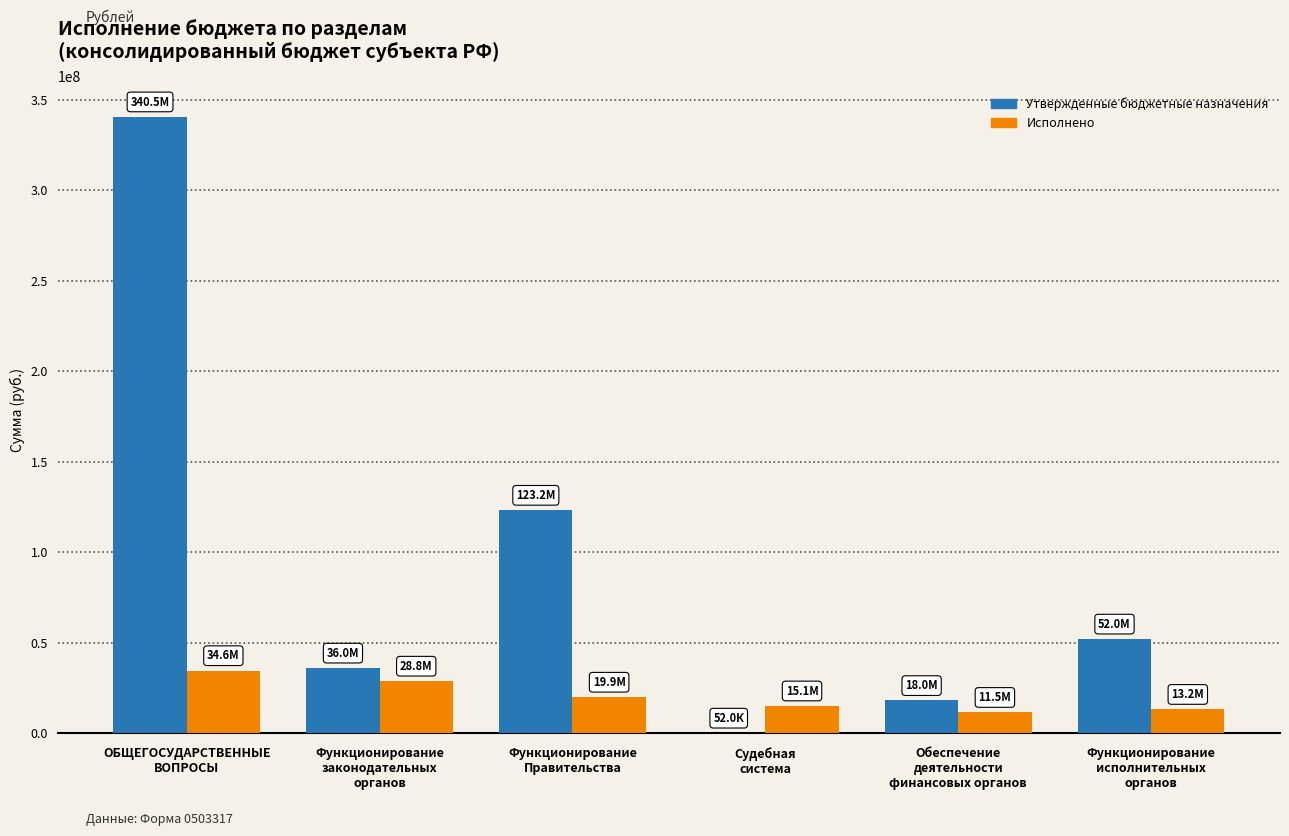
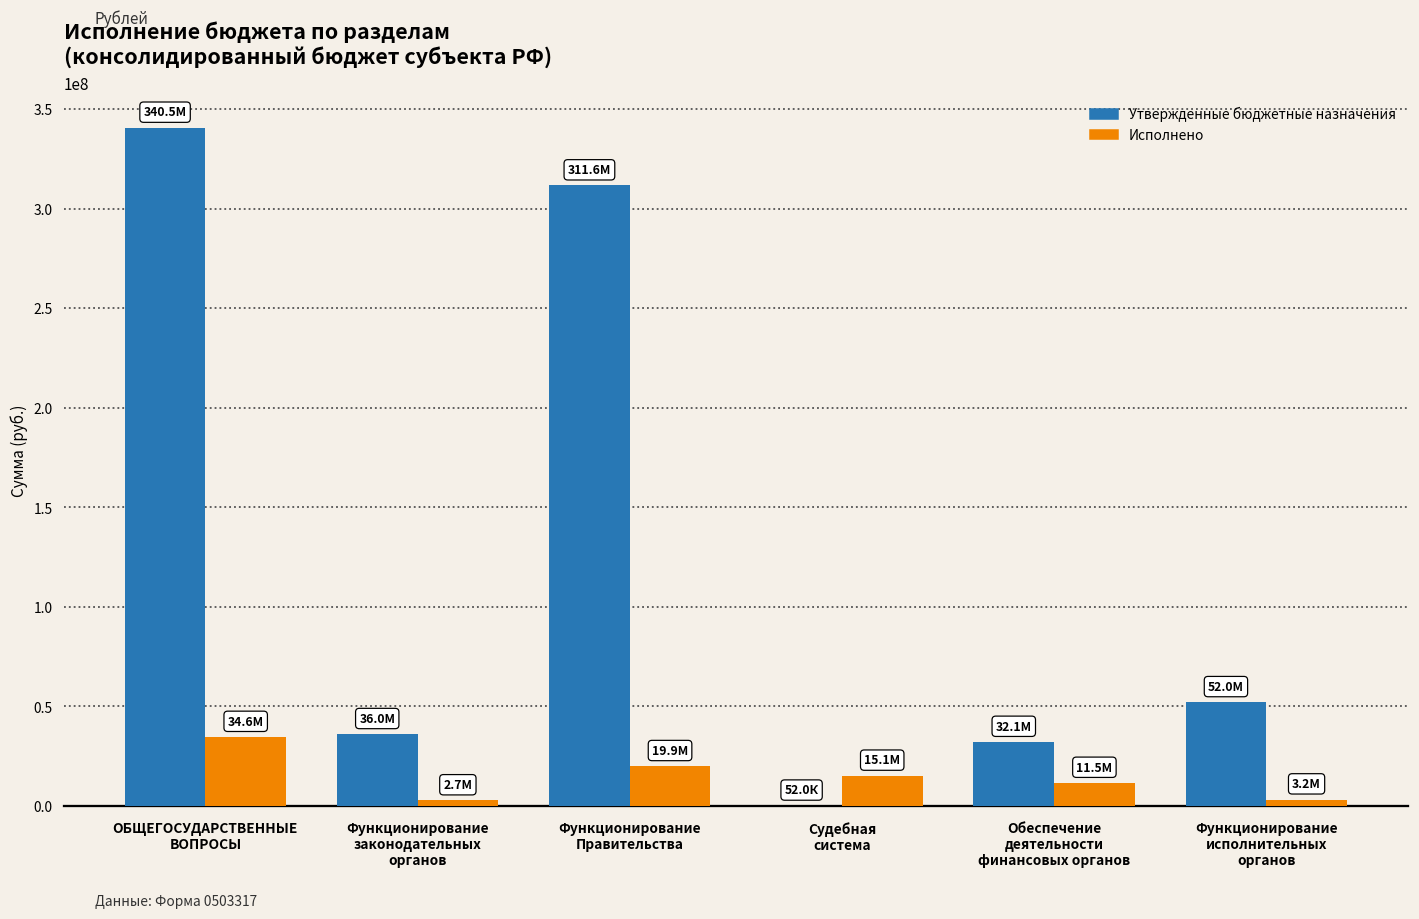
  {
    "Утвержденные бюджетные назначения": {
-     "Функционирование Правительства": "123.2М",
-     "Обеспечение деятельности финансовых органов": "18.0М"
+     "Функционирование Правительства": "311.6М",
+     "Обеспечение деятельности финансовых органов": "32.1М"
    },
    "Исполнено": {
-     "Функционирование законодательных органов": "28.8М",
-     "Функционирование исполнительных органов": "13.2М"
+     "Функционирование законодательных органов": "2.7М",
+     "Функционирование исполнительных органов": "3.2М"
    }
  }
